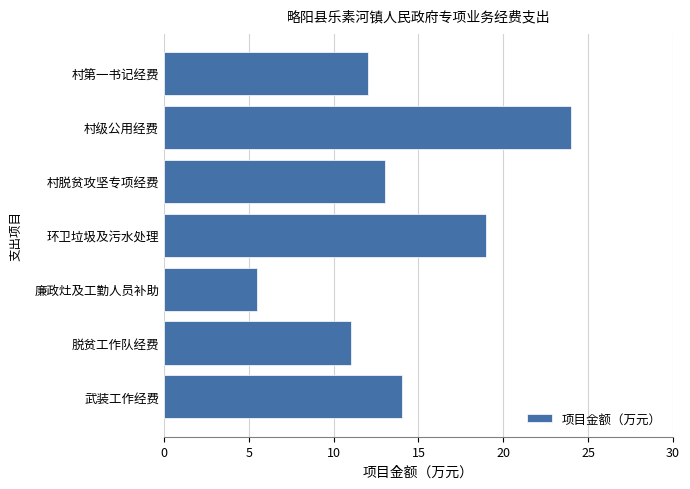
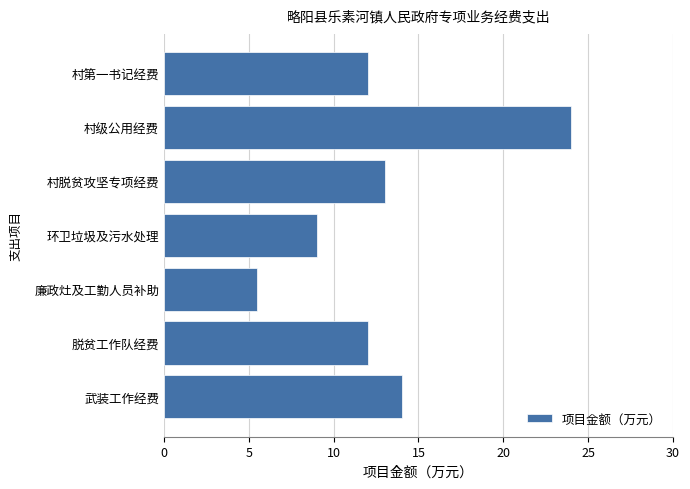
  {
    "村第一书记经费": 12,
    "村级公用经费": 24,
    "村脱贫攻坚专项经费": 13,
-   "环卫垃圾及污水处理": 19,
+   "环卫垃圾及污水处理": 9,
    "廉政灶及工勤人员补助": 5.5,
-   "脱贫工作队经费": 11,
+   "脱贫工作队经费": 12,
    "武装工作经费": 14
  }
